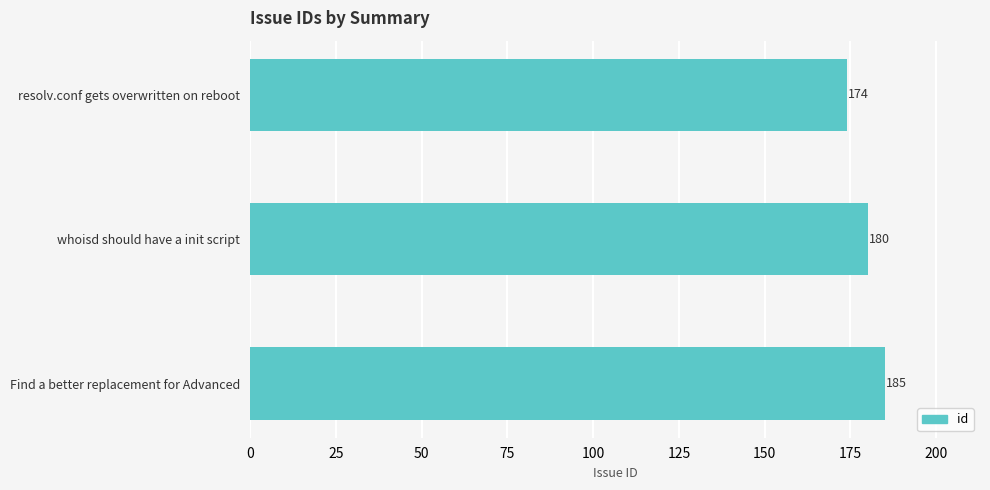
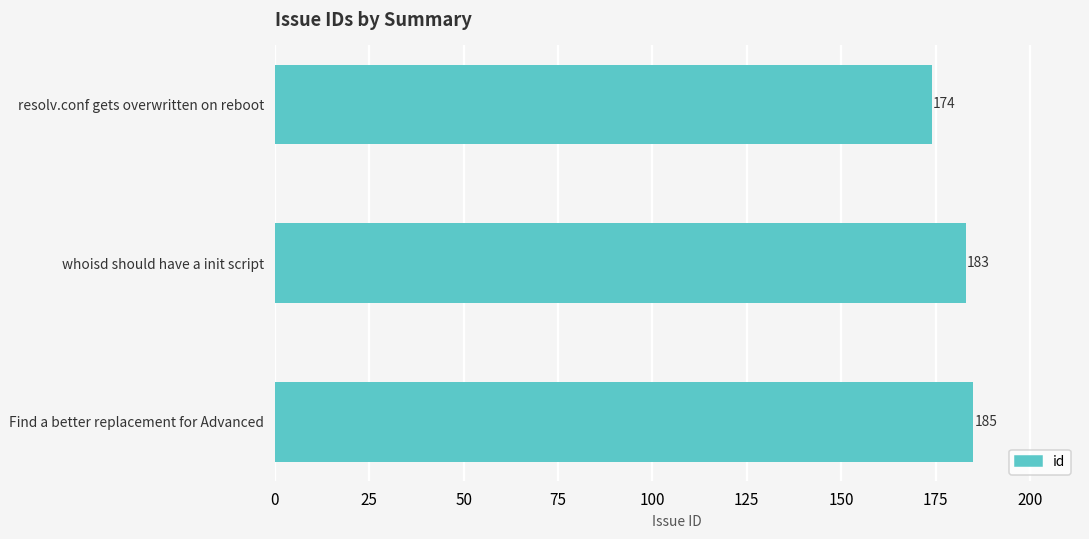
  {
    "resolv.conf gets overwritten on reboot": 174,
-   "whoisd should have a init script": 180,
+   "whoisd should have a init script": 183,
    "Find a better replacement for Advanced": 185
  }
